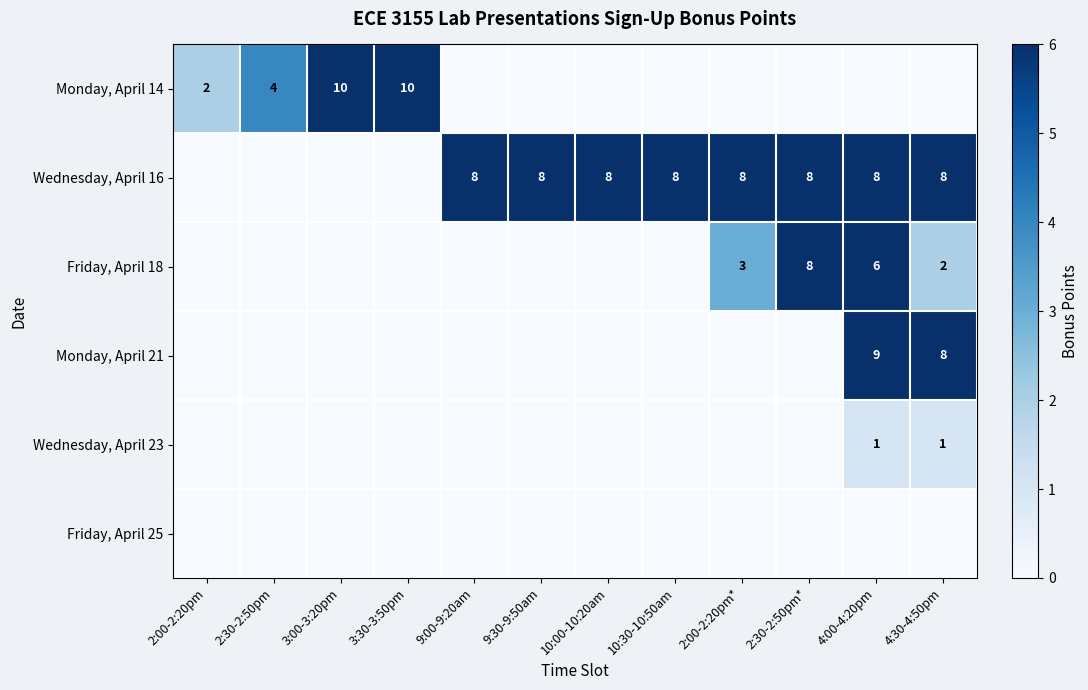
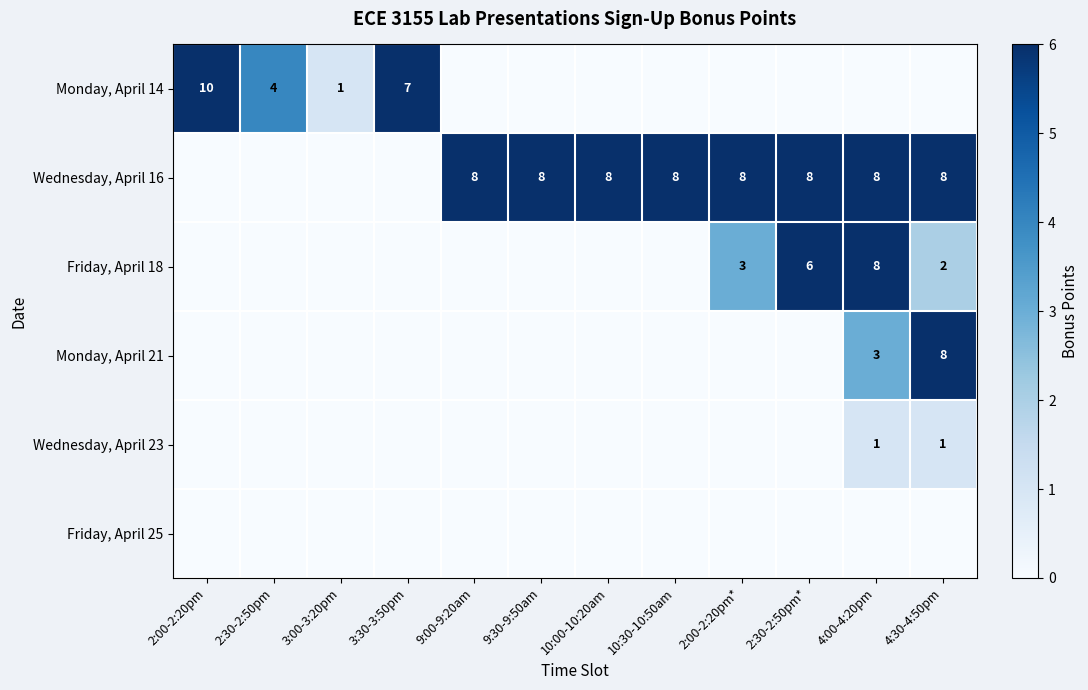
  {
    "Monday, April 14": {
-     "2:00-2:20pm": 2,
+     "2:00-2:20pm": 10,
      "2:30-2:50pm": 4,
-     "3:00-3:20pm": 10,
-     "3:30-3:50pm": 10
+     "3:00-3:20pm": 1,
+     "3:30-3:50pm": 7
    },
    "Wednesday, April 16": {
      "9:00-9:20am": 8,
      "9:30-9:50am": 8,
      "10:00-10:20am": 8,
      "10:30-10:50am": 8,
      "2:00-2:20pm*": 8,
      "2:30-2:50pm*": 8,
      "4:00-4:20pm": 8,
      "4:30-4:50pm": 8
    },
    "Friday, April 18": {
      "2:00-2:20pm*": 3,
-     "2:30-2:50pm*": 8,
-     "4:00-4:20pm": 6,
+     "2:30-2:50pm*": 6,
+     "4:00-4:20pm": 8,
      "4:30-4:50pm": 2
    },
    "Monday, April 21": {
-     "4:00-4:20pm": 9,
+     "4:00-4:20pm": 3,
      "4:30-4:50pm": 8
    },
    "Wednesday, April 23": {
      "4:00-4:20pm": 1,
      "4:30-4:50pm": 1
    }
  }
